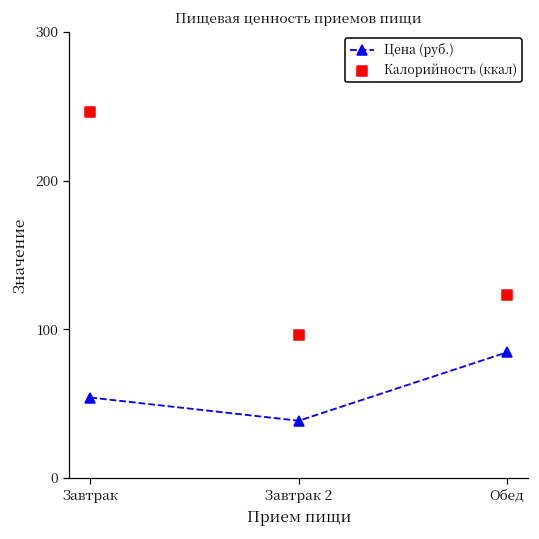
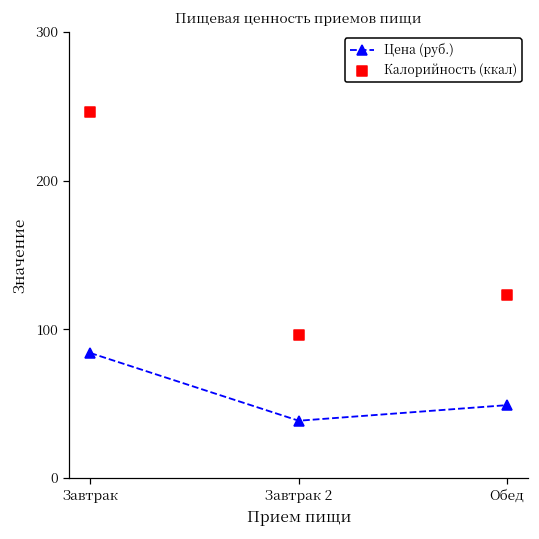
  {
    "Цена (руб.)": {
-     "Завтрак": 54,
+     "Завтрак": 84,
      "Завтрак 2": 38,
-     "Обед": 85
+     "Обед": 49
    },
    "Калорийность (ккал)": {
      "Завтрак": 246,
      "Завтрак 2": 96,
      "Обед": 123
    }
  }
